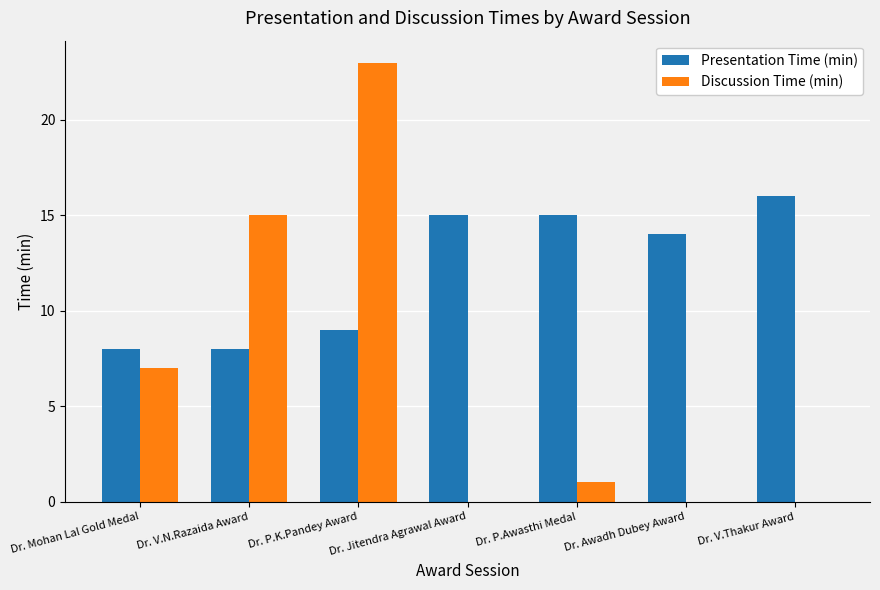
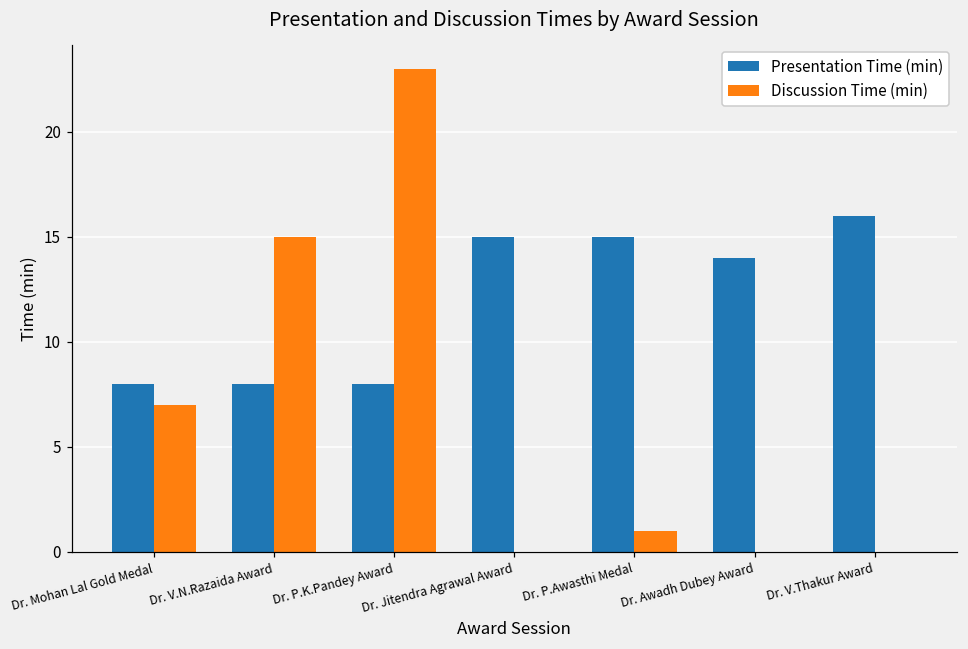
  {
    "Presentation Time (min)": {
      "Dr. Mohan Lal Gold Medal": 8,
      "Dr. V.N.Razaida Award": 8,
-     "Dr. P.K.Pandey Award": 9,
+     "Dr. P.K.Pandey Award": 8,
      "Dr. Jitendra Agrawal Award": 15,
      "Dr. P.Awasthi Medal": 15,
      "Dr. Awadh Dubey Award": 14,
      "Dr. V.Thakur Award": 16
    },
    "Discussion Time (min)": {
      "Dr. Mohan Lal Gold Medal": 7,
      "Dr. V.N.Razaida Award": 15,
      "Dr. P.K.Pandey Award": 23,
      "Dr. Jitendra Agrawal Award": 0,
      "Dr. P.Awasthi Medal": 1,
      "Dr. Awadh Dubey Award": 0,
      "Dr. V.Thakur Award": 0
    }
  }
